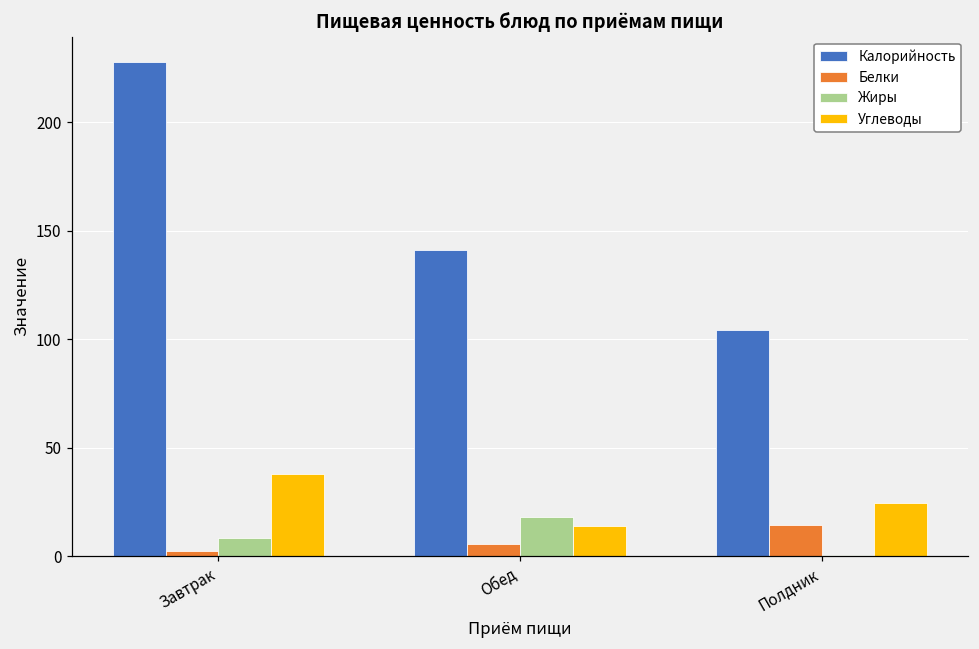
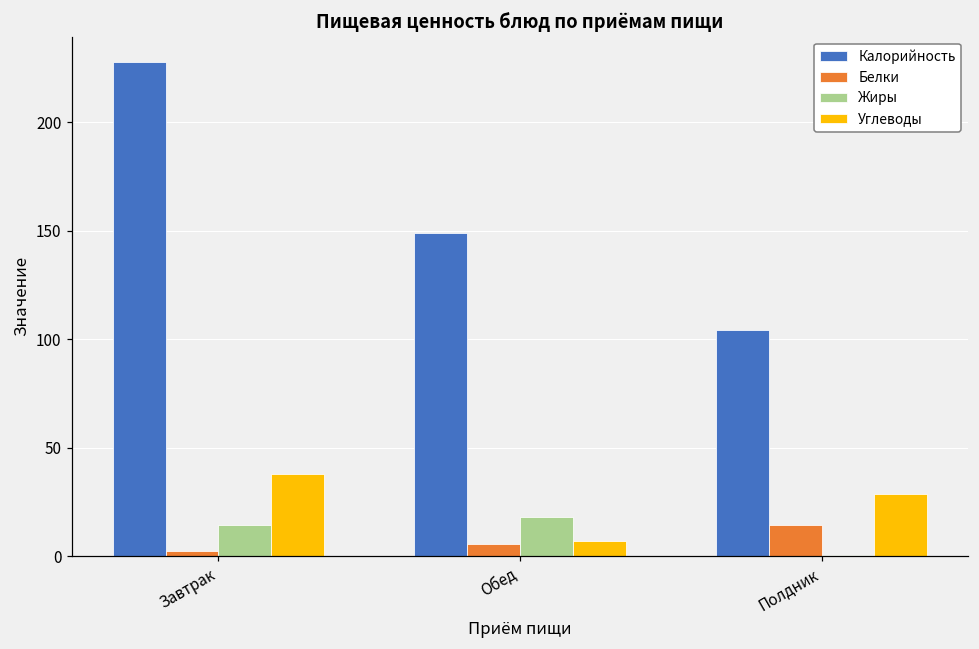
  {
    "Калорийность": {
      "Завтрак": 228,
-     "Обед": 141,
+     "Обед": 149,
      "Полдник": 104
    },
    "Белки": {
      "Завтрак": 2,
      "Обед": 6,
      "Полдник": 14
    },
    "Жиры": {
-     "Завтрак": 9,
+     "Завтрак": 14,
      "Обед": 18
    },
    "Углеводы": {
      "Завтрак": 38,
-     "Обед": 14,
-     "Полдник": 25
+     "Обед": 7,
+     "Полдник": 29
    }
  }
